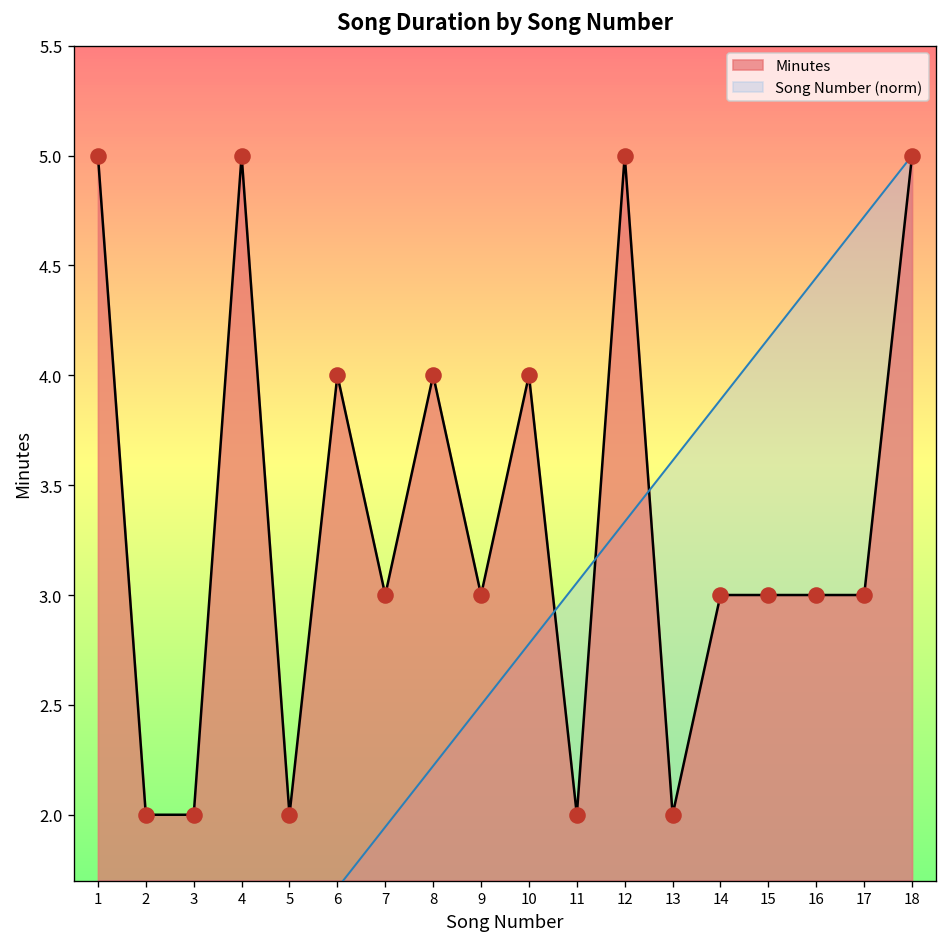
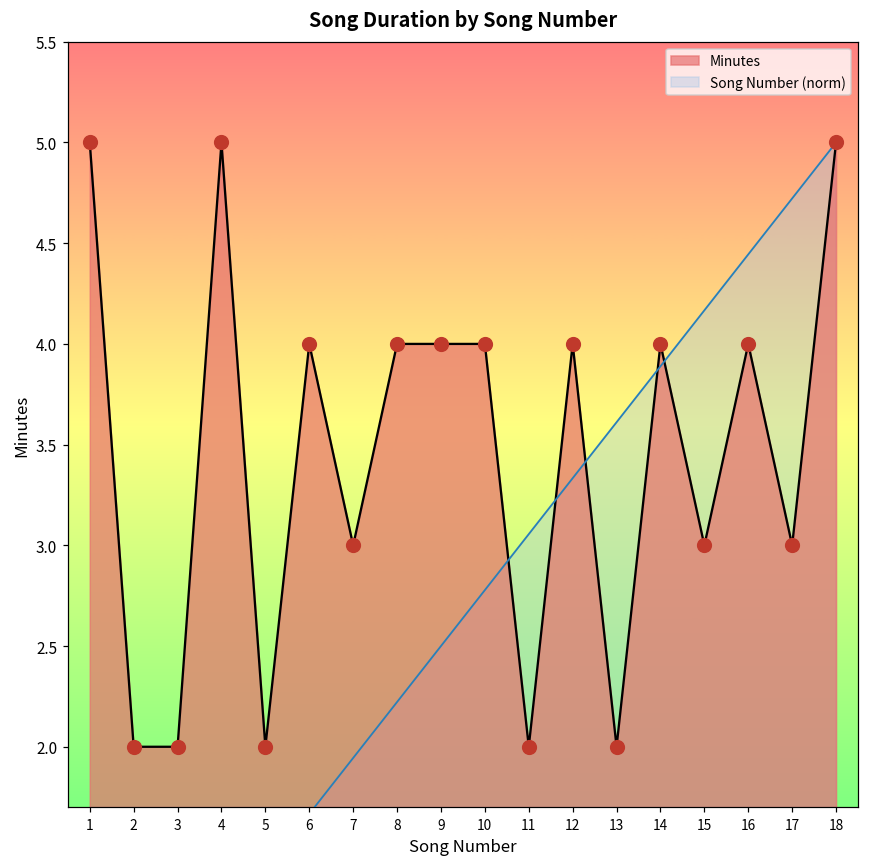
  {
    "Minutes": {
      "1": 5,
      "2": 2,
      "3": 2,
      "4": 5,
      "5": 2,
      "6": 4,
      "7": 3,
      "8": 4,
-     "9": 3,
+     "9": 4,
      "10": 4,
      "11": 2,
-     "12": 5,
+     "12": 4,
      "13": 2,
-     "14": 3,
+     "14": 4,
      "15": 3,
-     "16": 3,
+     "16": 4,
      "17": 3
    }
  }
